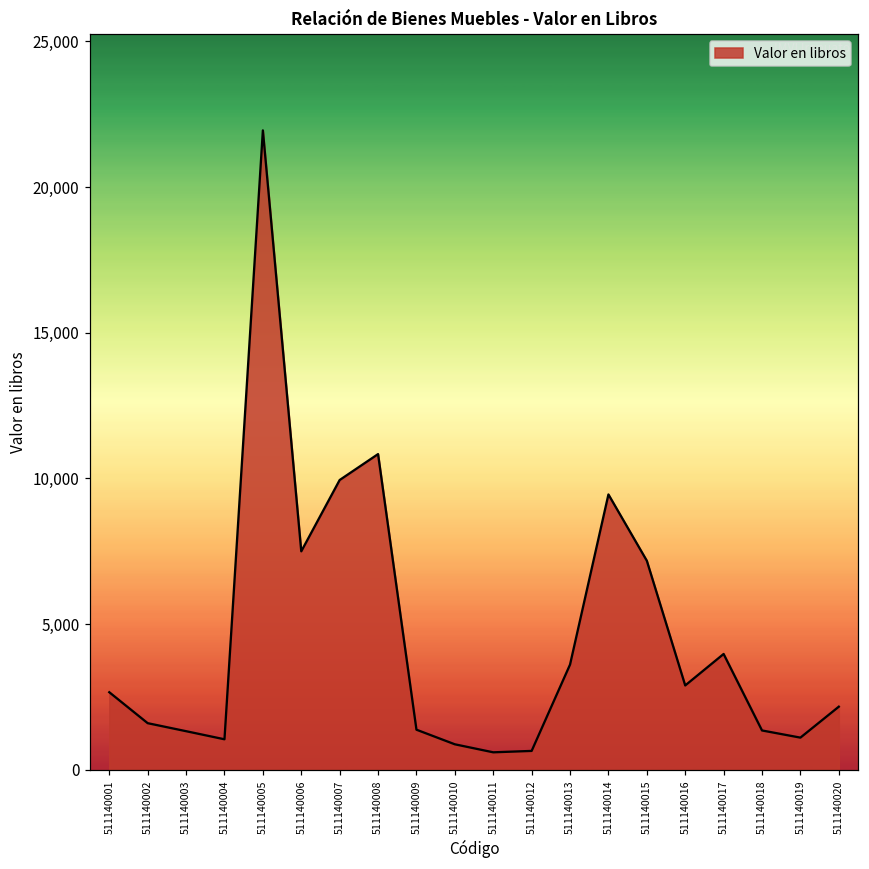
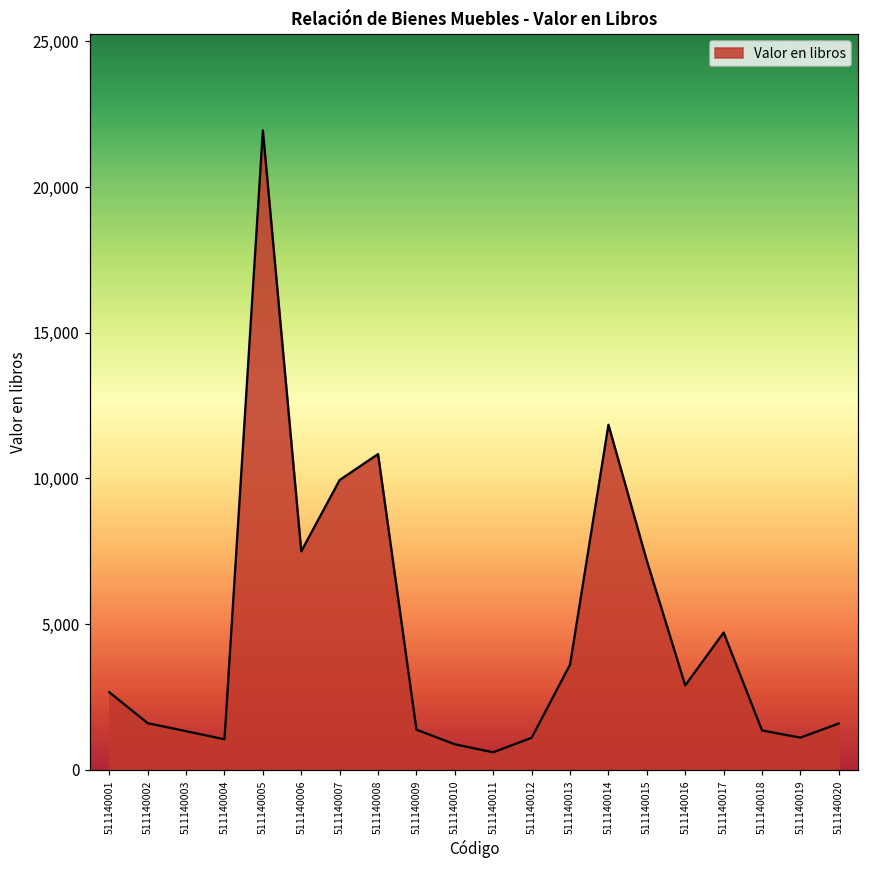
  {
    "511140001": "2,700",
    "511140002": "1,600",
    "511140003": "1,300",
    "511140004": "1,000",
    "511140005": "21,900",
    "511140006": "7,500",
    "511140007": "9,900",
    "511140008": "10,800",
    "511140009": "1,400",
    "511140010": "900",
    "511140011": "600",
-   "511140012": "600",
+   "511140012": "1,100",
    "511140013": "3,600",
-   "511140014": "9,500",
+   "511140014": "11,800",
    "511140015": "7,200",
    "511140016": "2,900",
-   "511140017": "4,000",
+   "511140017": "4,700",
    "511140018": "1,400",
    "511140019": "1,100",
-   "511140020": "2,200"
+   "511140020": "1,600"
  }
